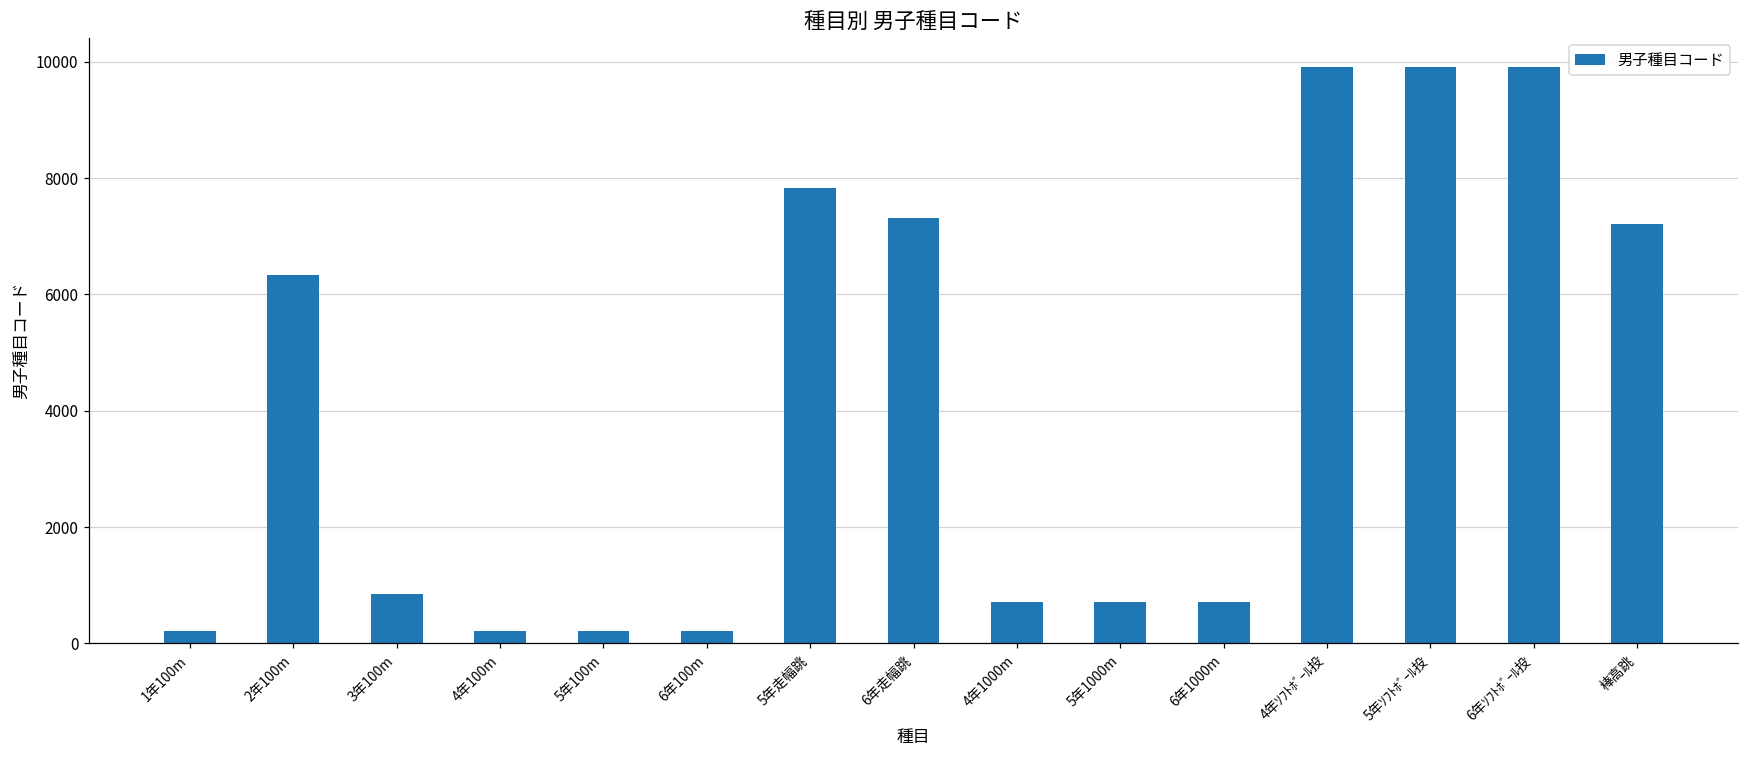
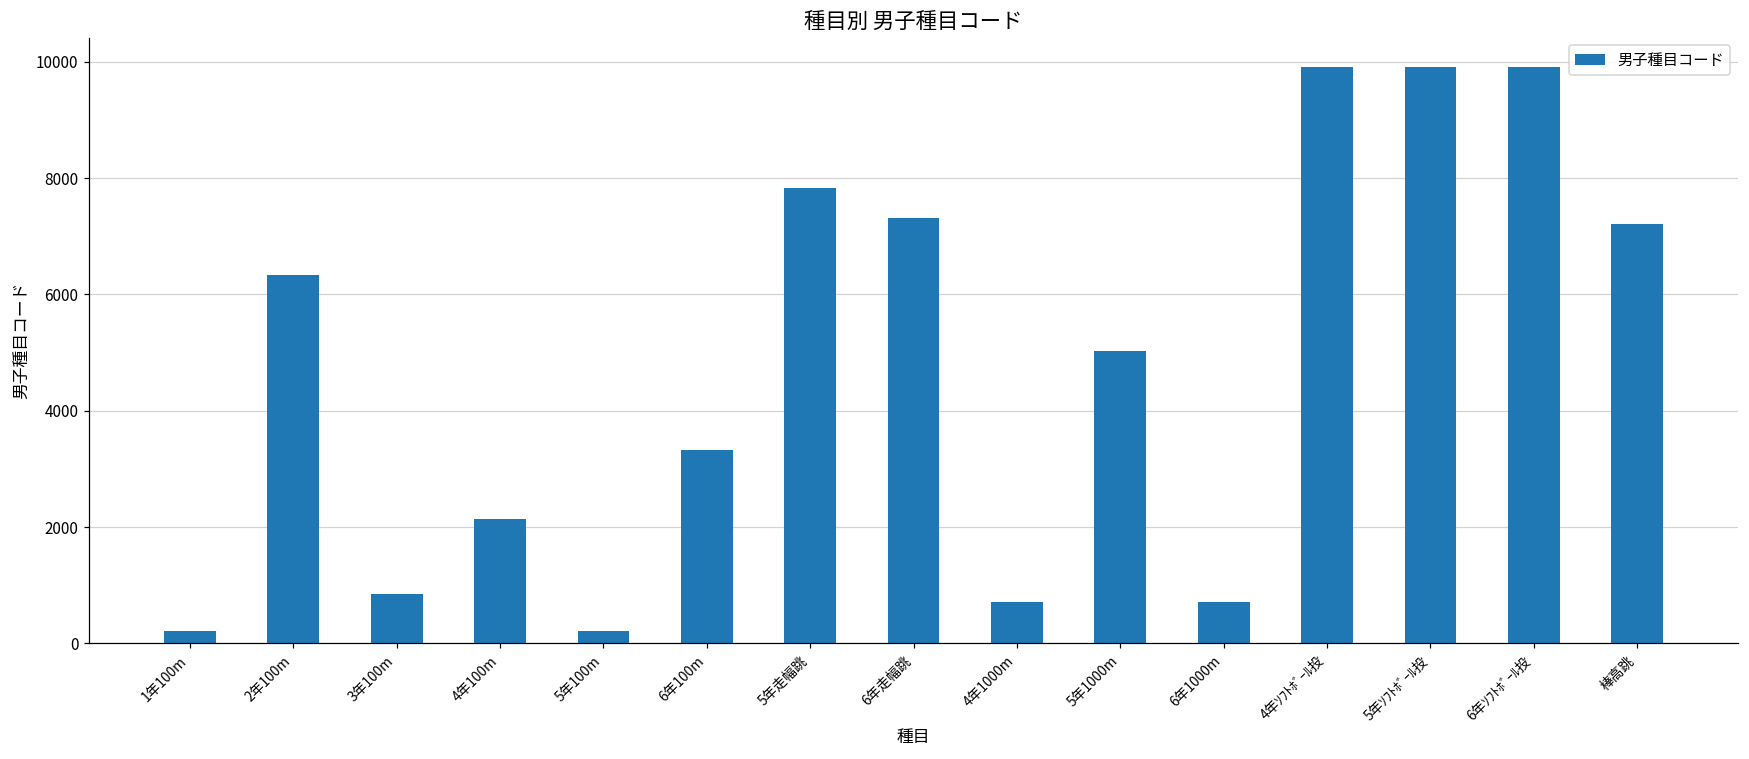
  {
    "1年100m": 200,
    "2年100m": 6300,
    "3年100m": 800,
-   "4年100m": 200,
+   "4年100m": 2100,
    "5年100m": 200,
-   "6年100m": 200,
+   "6年100m": 3300,
    "5年走幅跳": 7800,
    "6年走幅跳": 7300,
    "4年1000m": 700,
-   "5年1000m": 700,
+   "5年1000m": 5000,
    "6年1000m": 700,
    "4年ｿﾌﾄﾎﾞｰﾙ投": 9900,
    "5年ｿﾌﾄﾎﾞｰﾙ投": 9900,
    "6年ｿﾌﾄﾎﾞｰﾙ投": 9900,
    "棒高跳": 7200
  }
